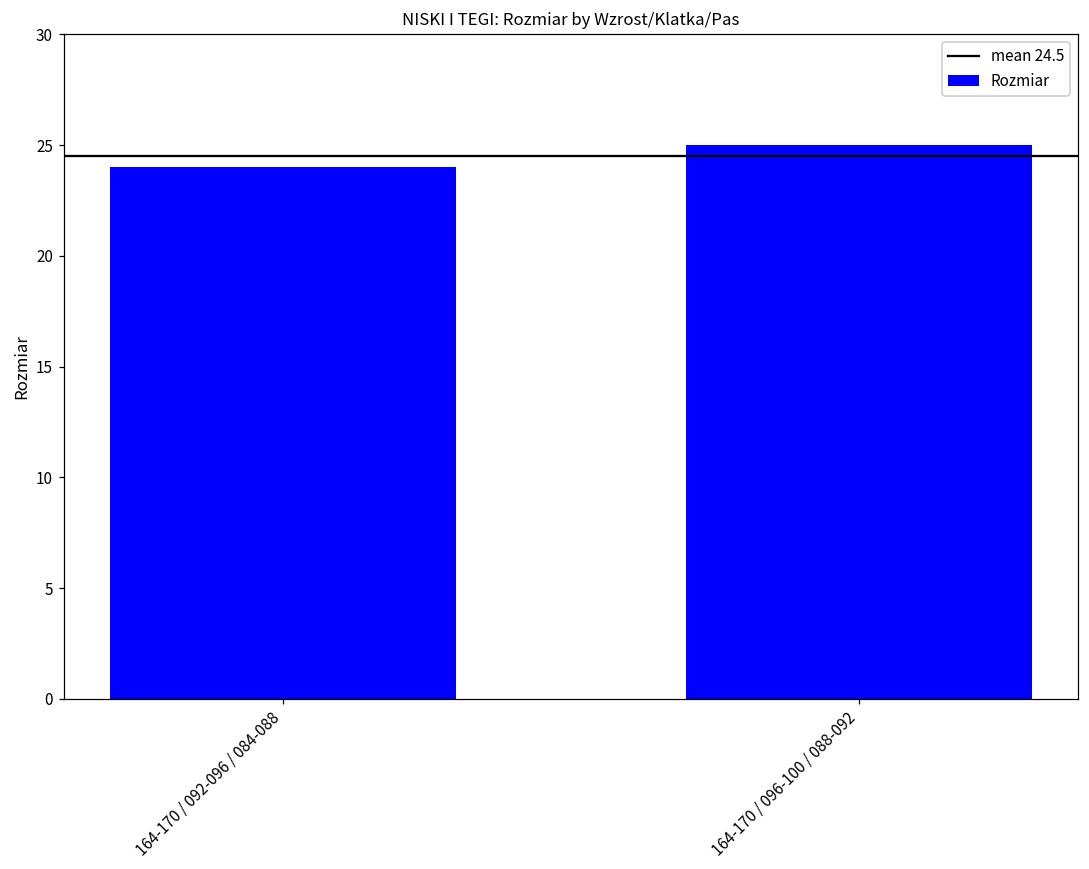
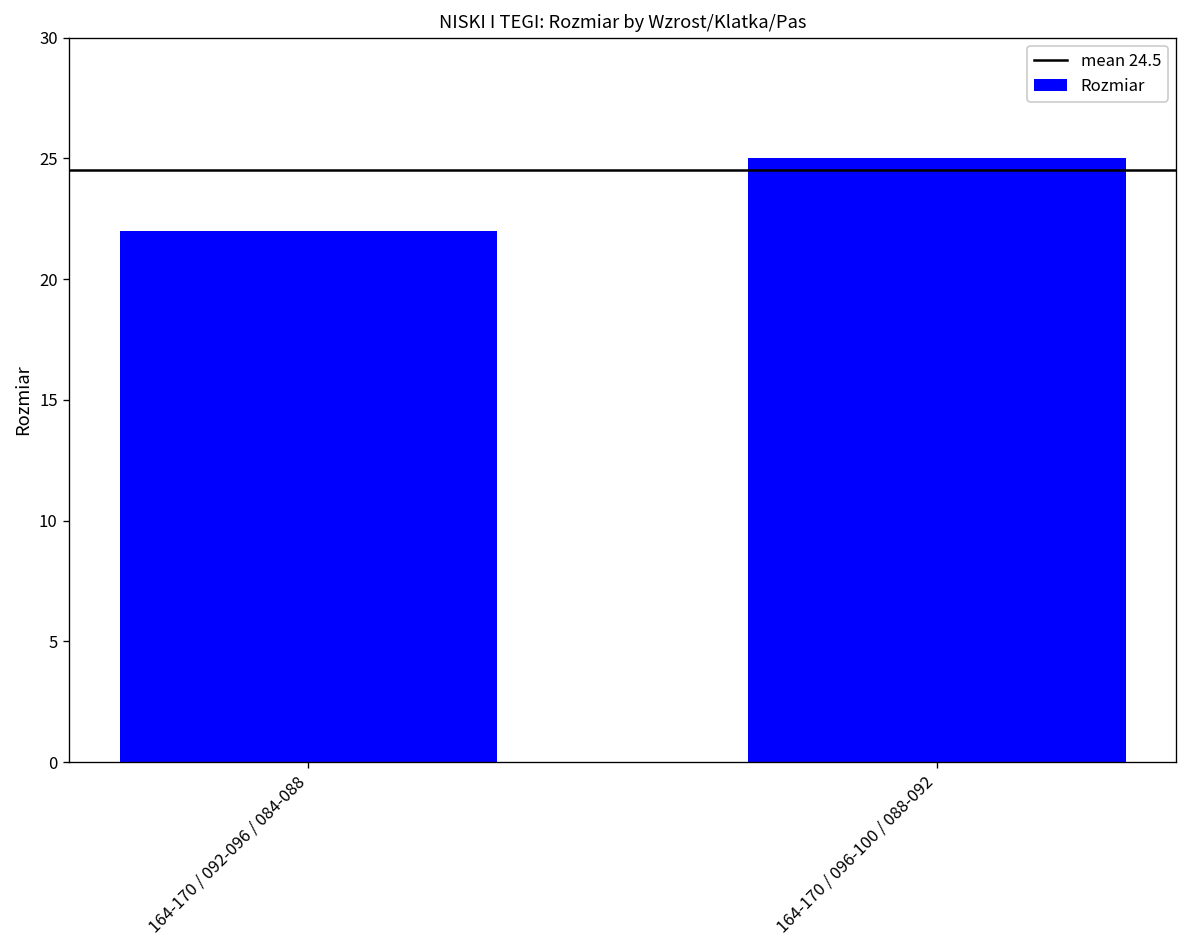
  {
-   "164-170 / 092-096 / 084-088": 24,
+   "164-170 / 092-096 / 084-088": 22,
    "164-170 / 096-100 / 088-092": 25
  }
